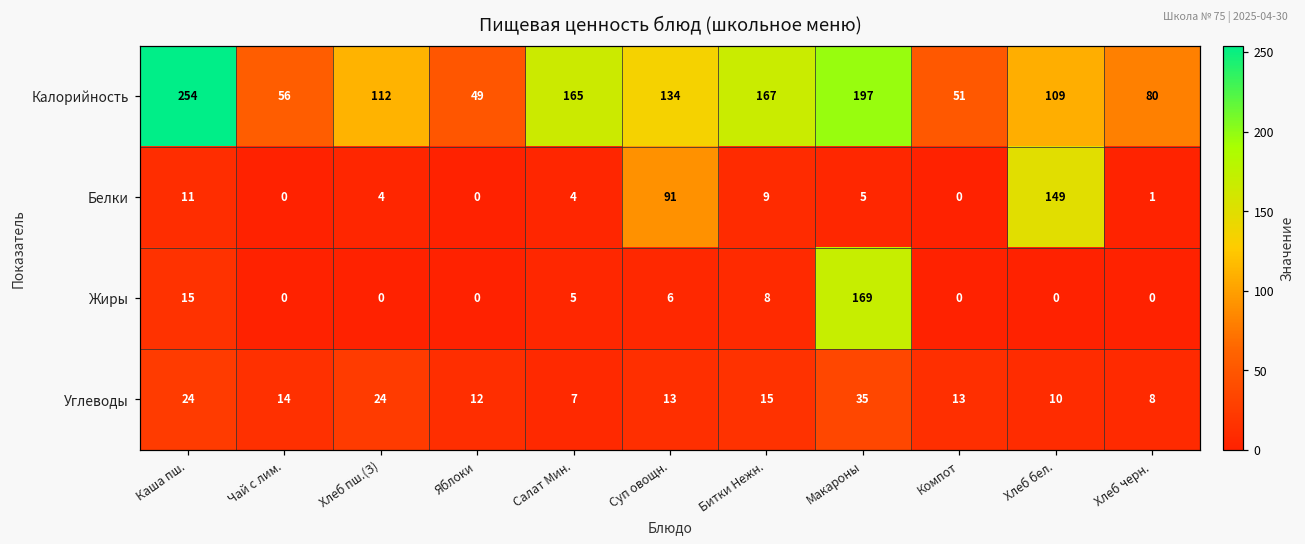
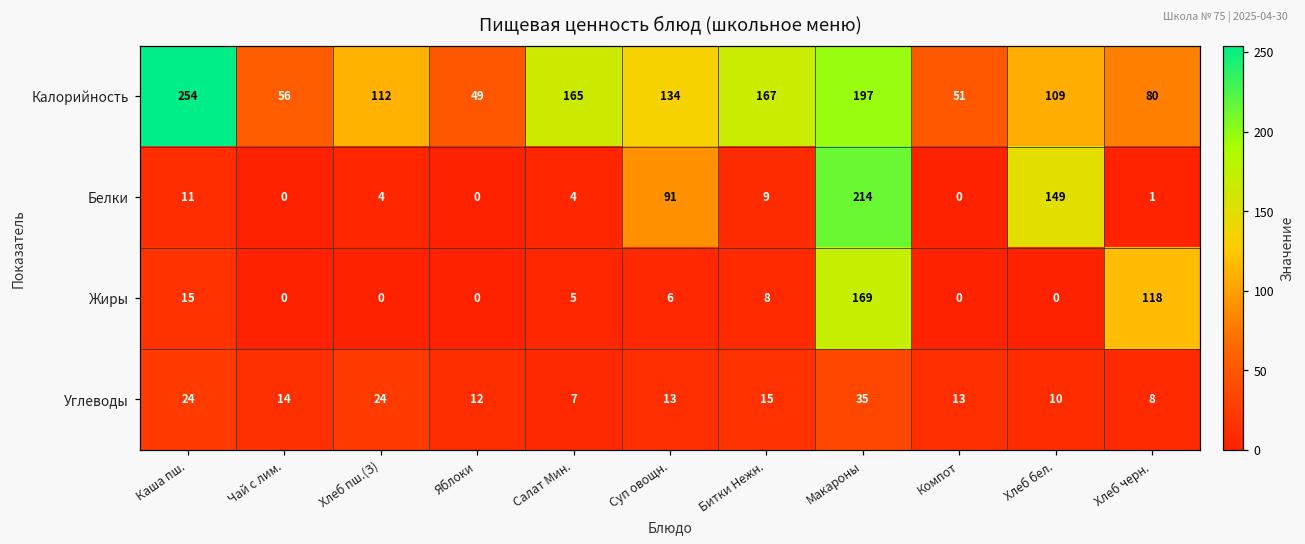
  {
    "Калорийность": {
      "Каша пш.": 254,
      "Чай с лим.": 56,
      "Хлеб пш.(З)": 112,
      "Яблоки": 49,
      "Салат Мин.": 165,
      "Суп овощн.": 134,
      "Битки Нежн.": 167,
      "Макароны": 197,
      "Компот": 51,
      "Хлеб бел.": 109,
      "Хлеб черн.": 80
    },
    "Белки": {
      "Каша пш.": 11,
      "Чай с лим.": 0,
      "Хлеб пш.(З)": 4,
      "Яблоки": 0,
      "Салат Мин.": 4,
      "Суп овощн.": 91,
      "Битки Нежн.": 9,
-     "Макароны": 5,
+     "Макароны": 214,
      "Компот": 0,
      "Хлеб бел.": 149,
      "Хлеб черн.": 1
    },
    "Жиры": {
      "Каша пш.": 15,
      "Чай с лим.": 0,
      "Хлеб пш.(З)": 0,
      "Яблоки": 0,
      "Салат Мин.": 5,
      "Суп овощн.": 6,
      "Битки Нежн.": 8,
      "Макароны": 169,
      "Компот": 0,
      "Хлеб бел.": 0,
-     "Хлеб черн.": 0
+     "Хлеб черн.": 118
    },
    "Углеводы": {
      "Каша пш.": 24,
      "Чай с лим.": 14,
      "Хлеб пш.(З)": 24,
      "Яблоки": 12,
      "Салат Мин.": 7,
      "Суп овощн.": 13,
      "Битки Нежн.": 15,
      "Макароны": 35,
      "Компот": 13,
      "Хлеб бел.": 10,
      "Хлеб черн.": 8
    }
  }
